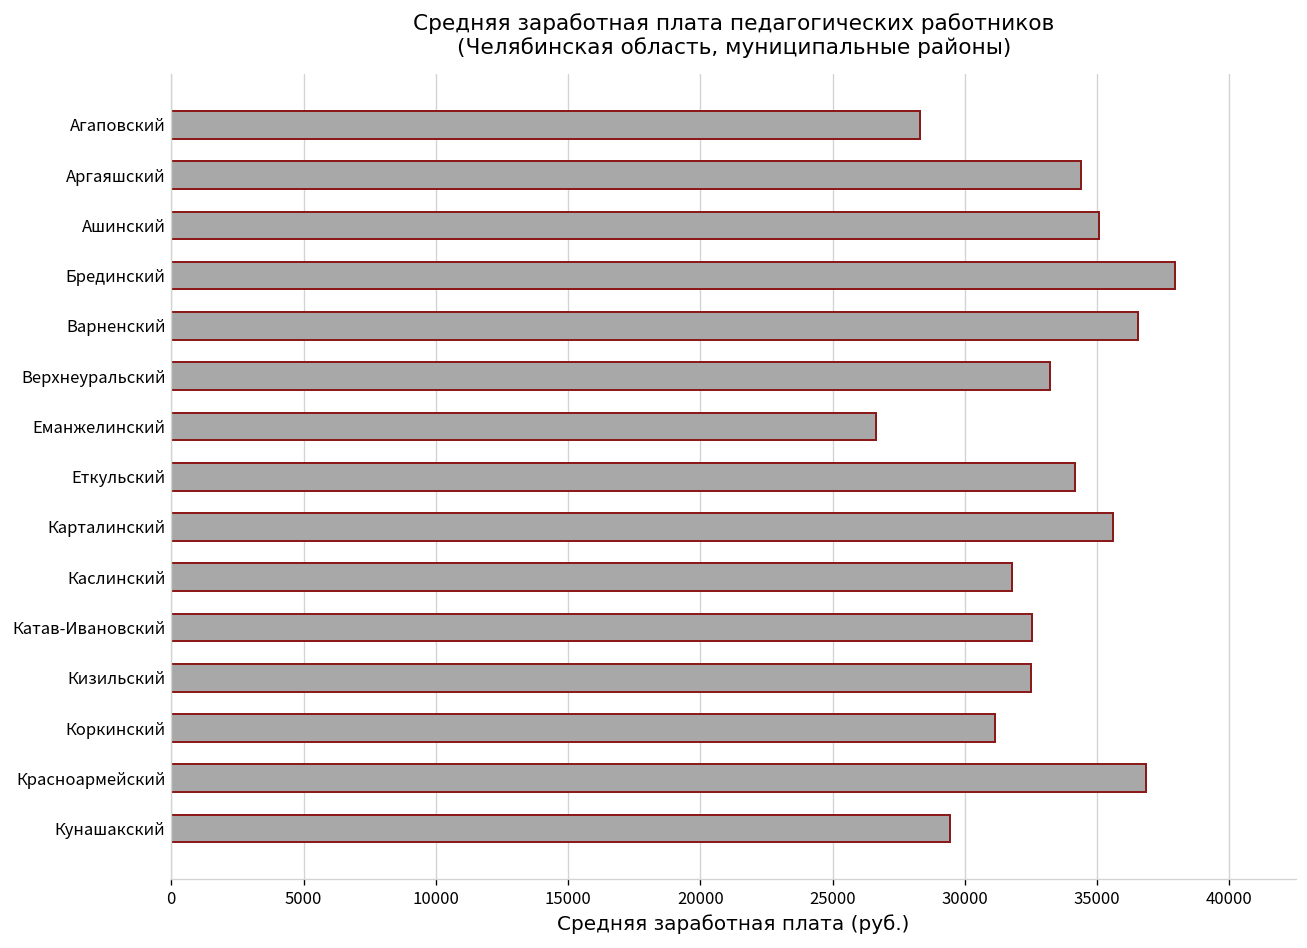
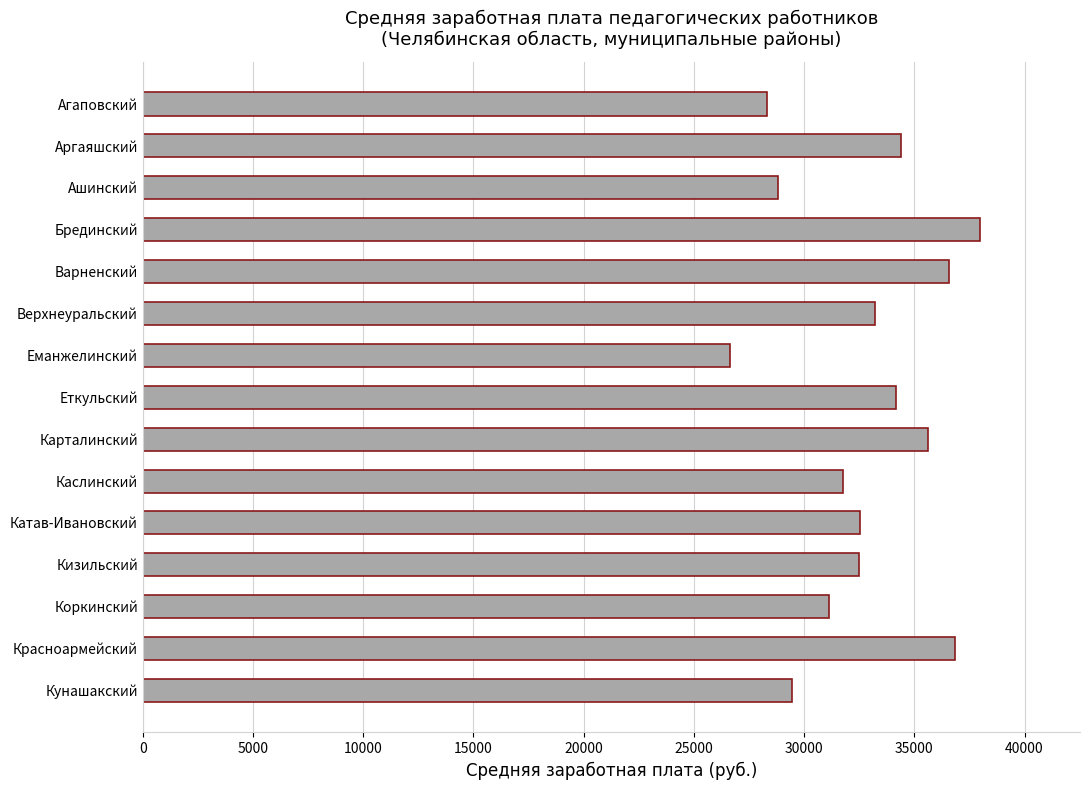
  {
    "Агаповский": 28300,
    "Аргаяшский": 34400,
-   "Ашинский": 35100,
+   "Ашинский": 28800,
    "Брединский": 38000,
    "Варненский": 36600,
    "Верхнеуральский": 33200,
    "Еманжелинский": 26700,
    "Еткульский": 34200,
    "Карталинский": 35600,
    "Каслинский": 31800,
    "Катав-Ивановский": 32500,
    "Кизильский": 32500,
    "Коркинский": 31100,
    "Красноармейский": 36900,
    "Кунашакский": 29400
  }
